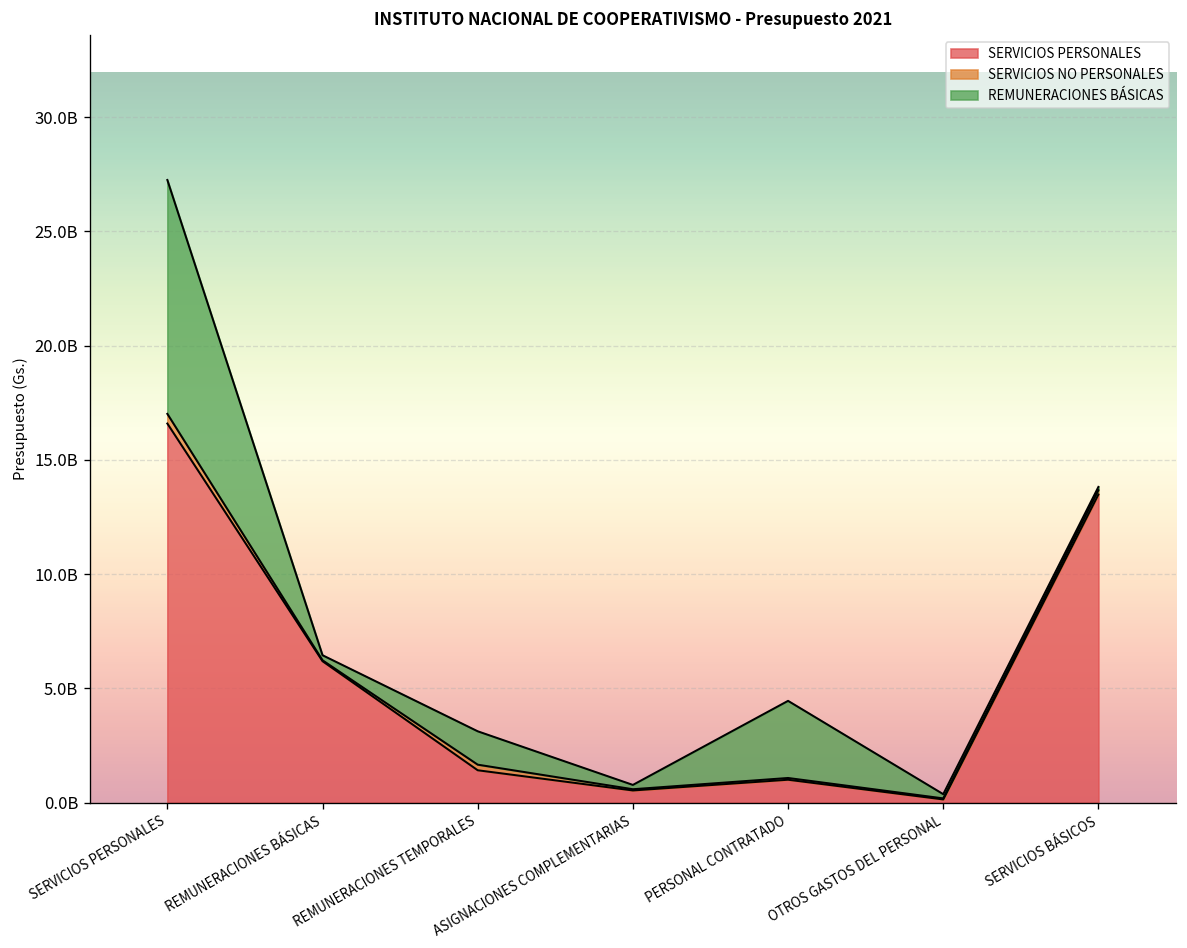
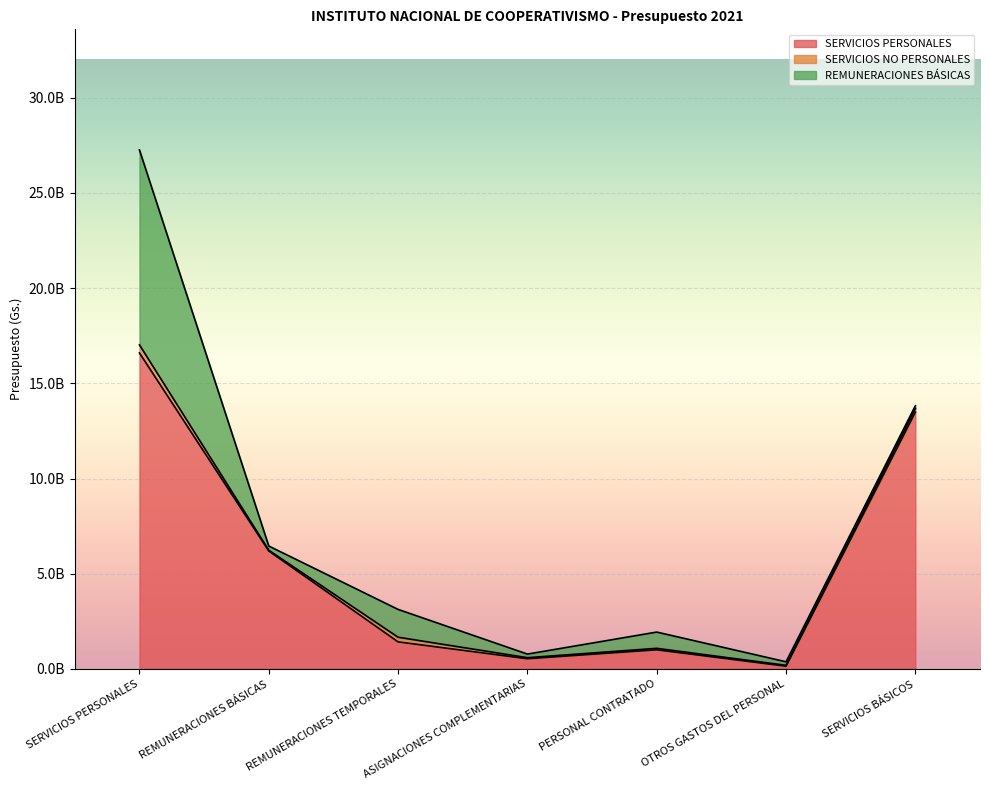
  {
    "REMUNERACIONES BÁSICAS": {
      "SERVICIOS PERSONALES": 10200000000,
      "REMUNERACIONES BÁSICAS": 200000000,
      "REMUNERACIONES TEMPORALES": 1500000000,
      "ASIGNACIONES COMPLEMENTARIAS": 200000000,
-     "PERSONAL CONTRATADO": 3400000000,
+     "PERSONAL CONTRATADO": 900000000,
      "OTROS GASTOS DEL PERSONAL": 200000000,
      "SERVICIOS BÁSICOS": 100000000
    }
  }
